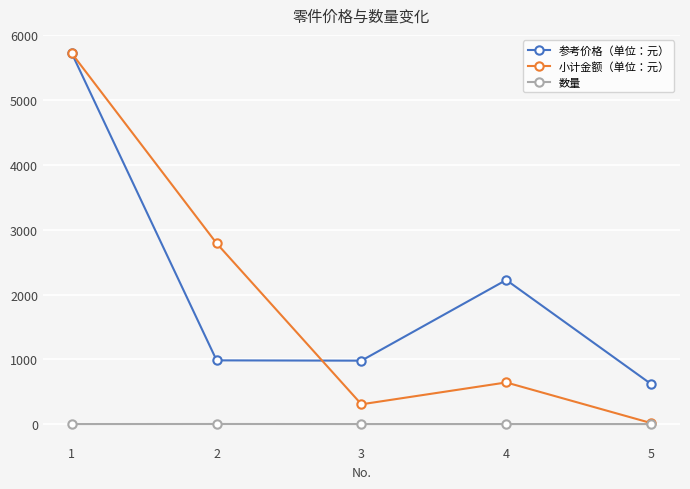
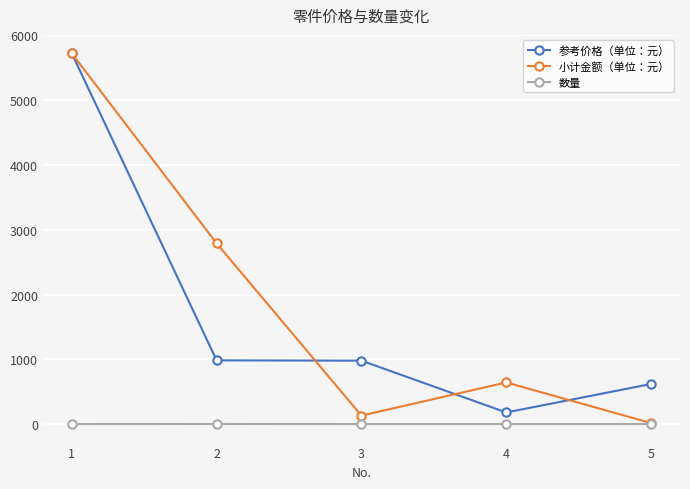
  {
    "参考价格（单位：元）": {
      "2": 1000,
      "3": 1000,
-     "4": 2200,
+     "4": 200,
      "5": 600
    },
    "小计金额（单位：元）": {
      "2": 2800,
-     "3": 300,
+     "3": 100,
      "4": 600
    },
    "数量": {
      "1": 0,
      "2": 0,
      "3": 0,
      "4": 0
    }
  }
